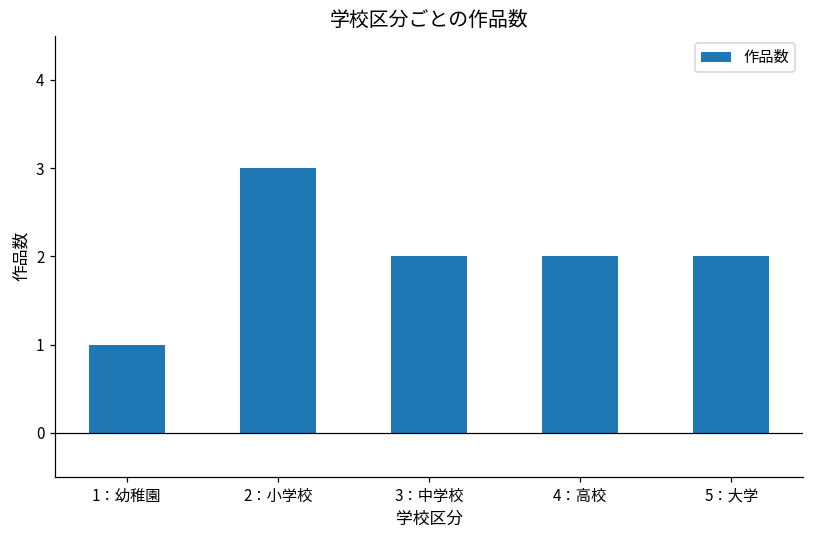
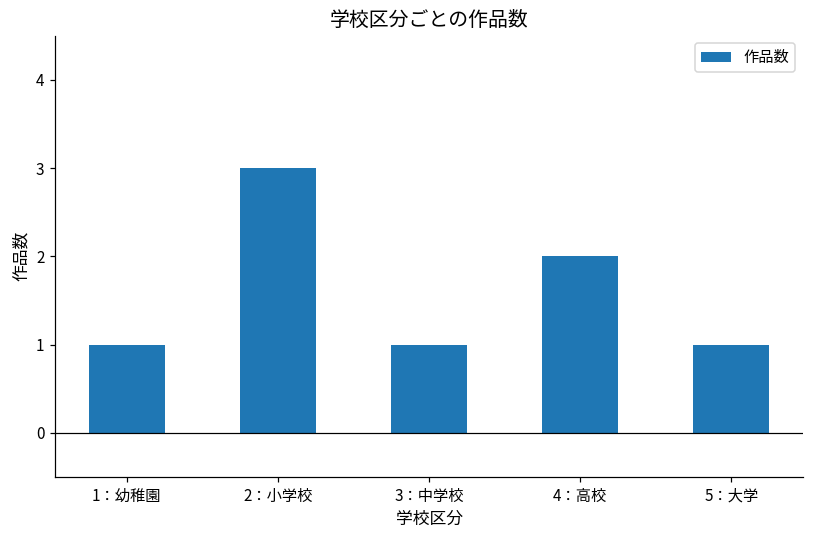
  {
    "1：幼稚園": 1,
    "2：小学校": 3,
-   "3：中学校": 2,
+   "3：中学校": 1,
    "4：高校": 2,
-   "5：大学": 2
+   "5：大学": 1
  }
